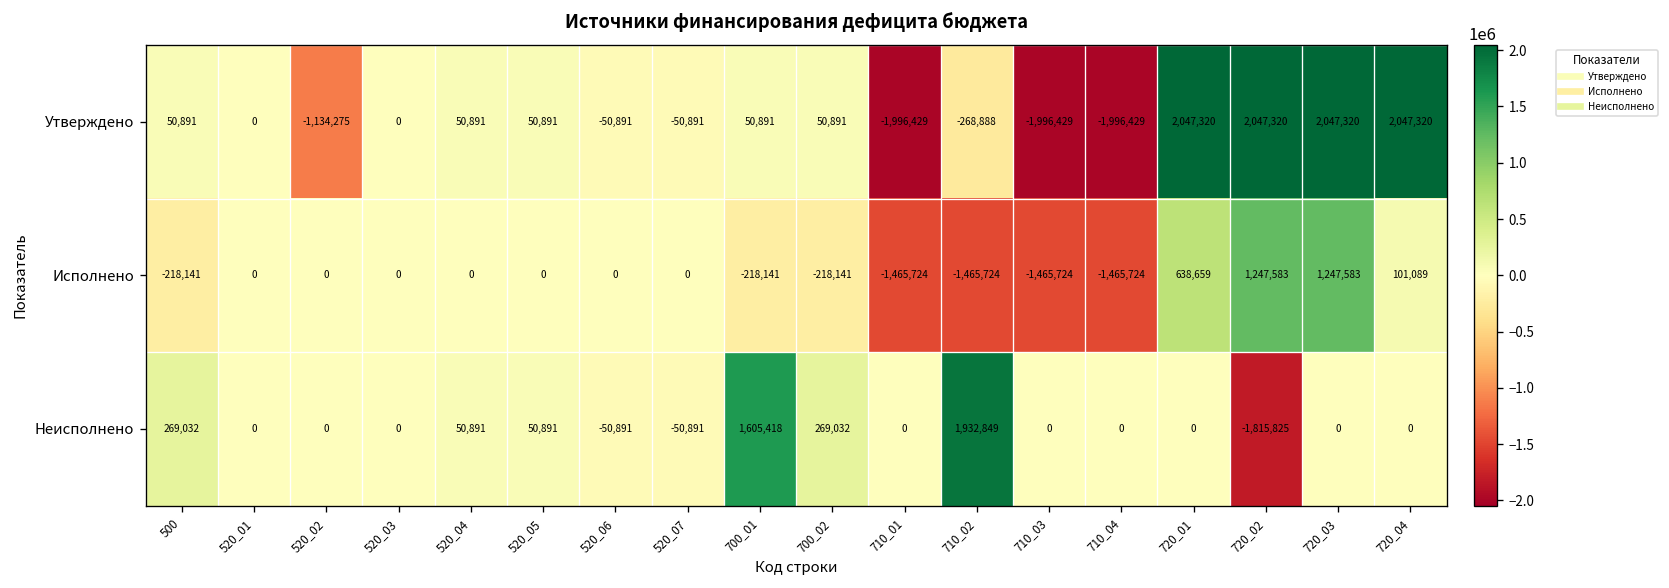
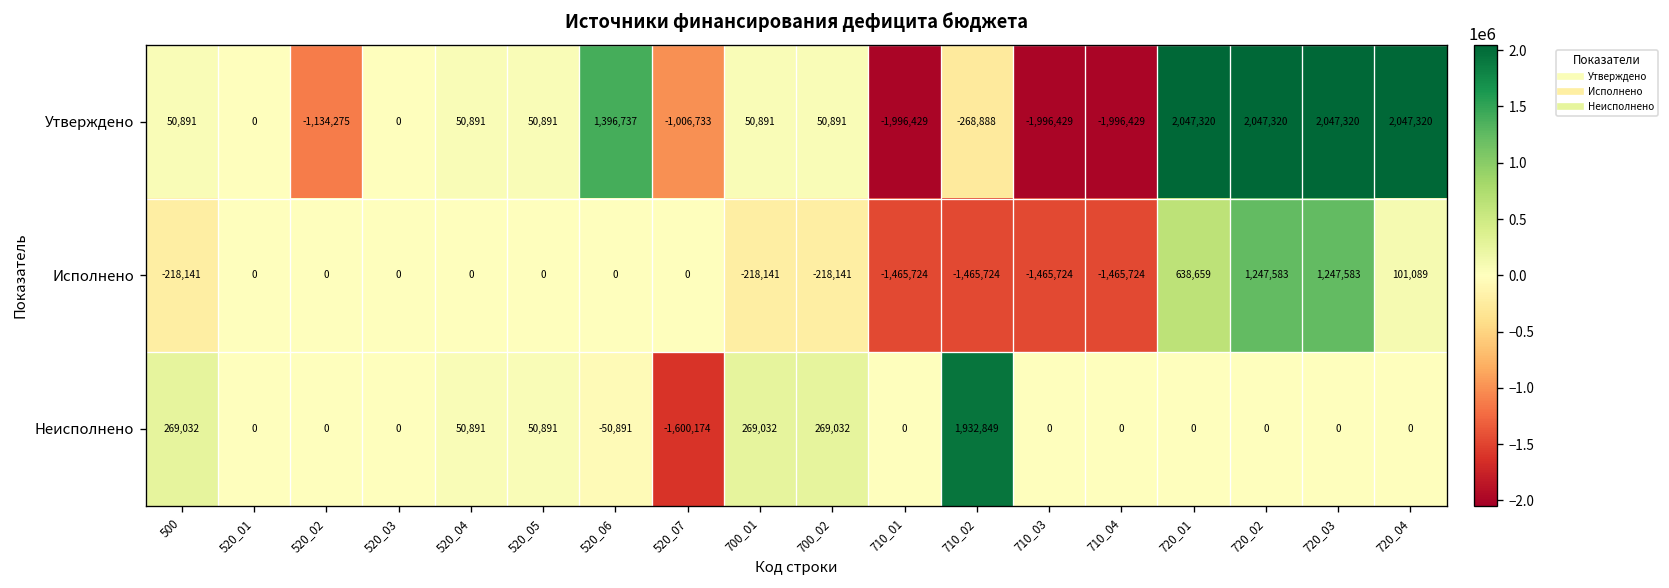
  {
    "Утверждено": {
      "500": "50,891",
      "520_01": "0",
      "520_02": "-1,134,275",
      "520_03": "0",
      "520_04": "50,891",
      "520_05": "50,891",
-     "520_06": "-50,891",
-     "520_07": "-50,891",
+     "520_06": "1,396,737",
+     "520_07": "-1,006,733",
      "700_01": "50,891",
      "700_02": "50,891",
      "710_01": "-1,996,429",
      "710_02": "-268,888",
      "710_03": "-1,996,429",
      "710_04": "-1,996,429",
      "720_01": "2,047,320",
      "720_02": "2,047,320",
      "720_03": "2,047,320",
      "720_04": "2,047,320"
    },
    "Исполнено": {
      "500": "-218,141",
      "520_01": "0",
      "520_02": "0",
      "520_03": "0",
      "520_04": "0",
      "520_05": "0",
      "520_06": "0",
      "520_07": "0",
      "700_01": "-218,141",
      "700_02": "-218,141",
      "710_01": "-1,465,724",
      "710_02": "-1,465,724",
      "710_03": "-1,465,724",
      "710_04": "-1,465,724",
      "720_01": "638,659",
      "720_02": "1,247,583",
      "720_03": "1,247,583",
      "720_04": "101,089"
    },
    "Неисполнено": {
      "500": "269,032",
      "520_01": "0",
      "520_02": "0",
      "520_03": "0",
      "520_04": "50,891",
      "520_05": "50,891",
      "520_06": "-50,891",
-     "520_07": "-50,891",
-     "700_01": "1,605,418",
+     "520_07": "-1,600,174",
+     "700_01": "269,032",
      "700_02": "269,032",
      "710_01": "0",
      "710_02": "1,932,849",
      "710_03": "0",
      "710_04": "0",
      "720_01": "0",
-     "720_02": "-1,815,825",
+     "720_02": "0",
      "720_03": "0",
      "720_04": "0"
    }
  }
